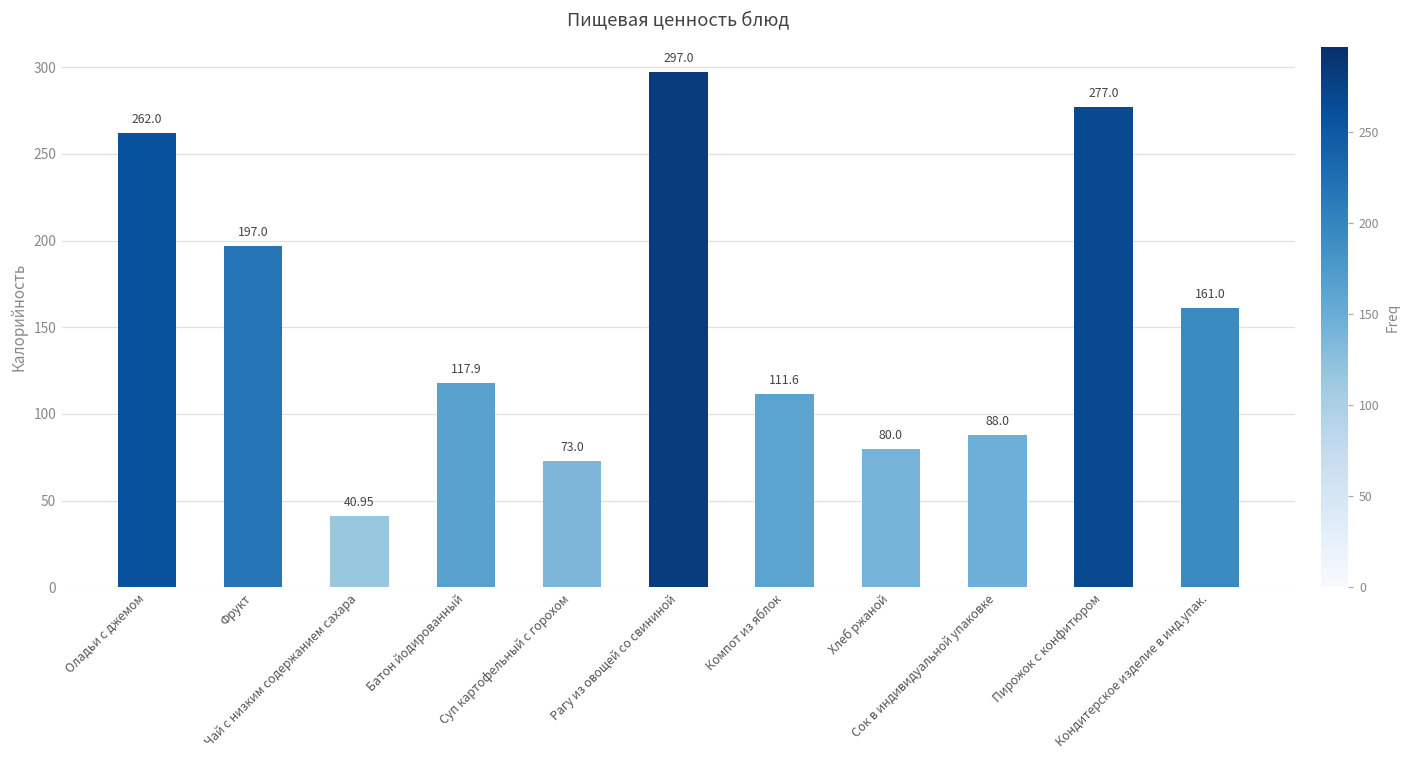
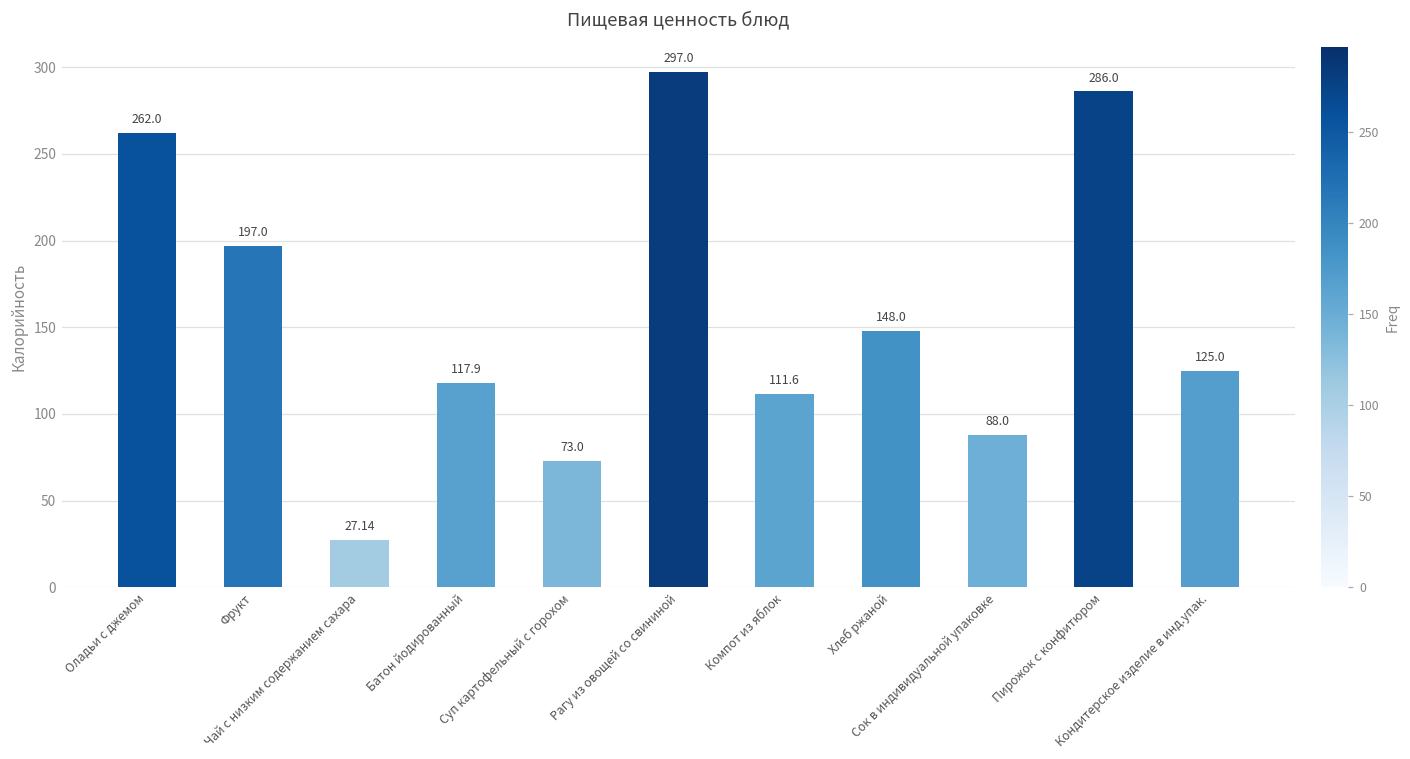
  {
    "Оладьи с джемом": 262.0,
    "Фрукт": 197.0,
-   "Чай с низким содержанием сахара": 40.95,
+   "Чай с низким содержанием сахара": 27.14,
    "Батон йодированный": 117.9,
    "Суп картофельный с горохом": 73.0,
    "Рагу из овощей со свининой": 297.0,
    "Компот из яблок": 111.6,
-   "Хлеб ржаной": 80.0,
+   "Хлеб ржаной": 148.0,
    "Сок в индивидуальной упаковке": 88.0,
-   "Пирожок с конфитюром": 277.0,
-   "Кондитерское изделие в инд.упак.": 161.0
+   "Пирожок с конфитюром": 286.0,
+   "Кондитерское изделие в инд.упак.": 125.0
  }
